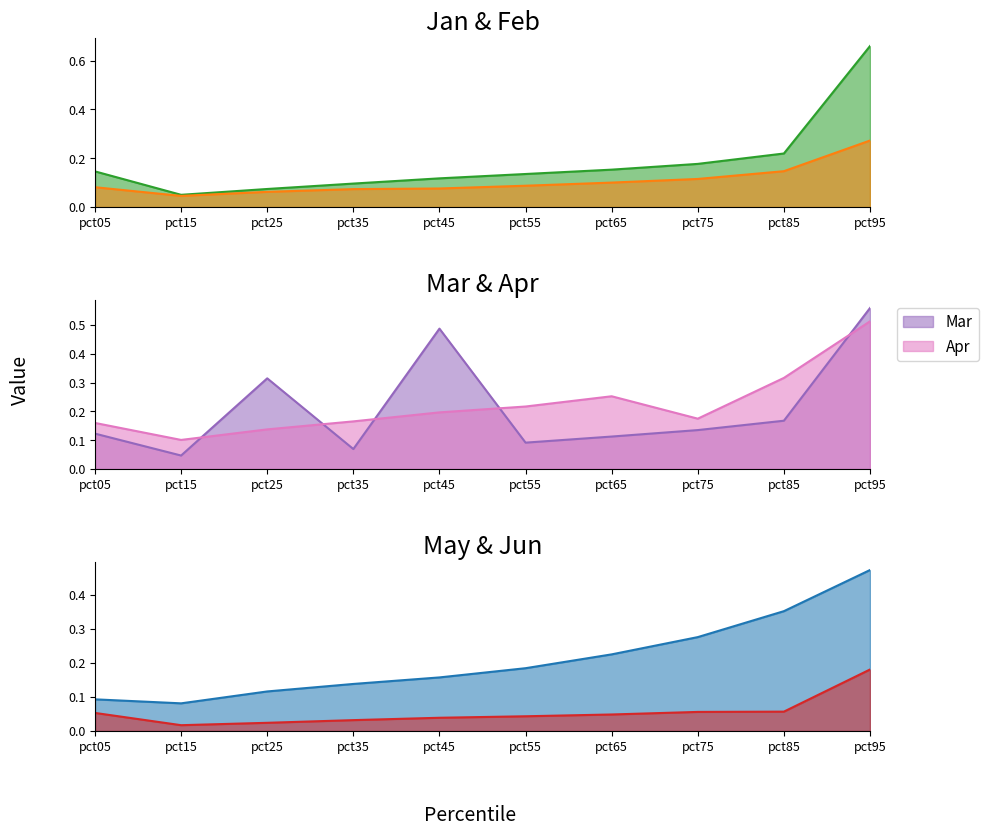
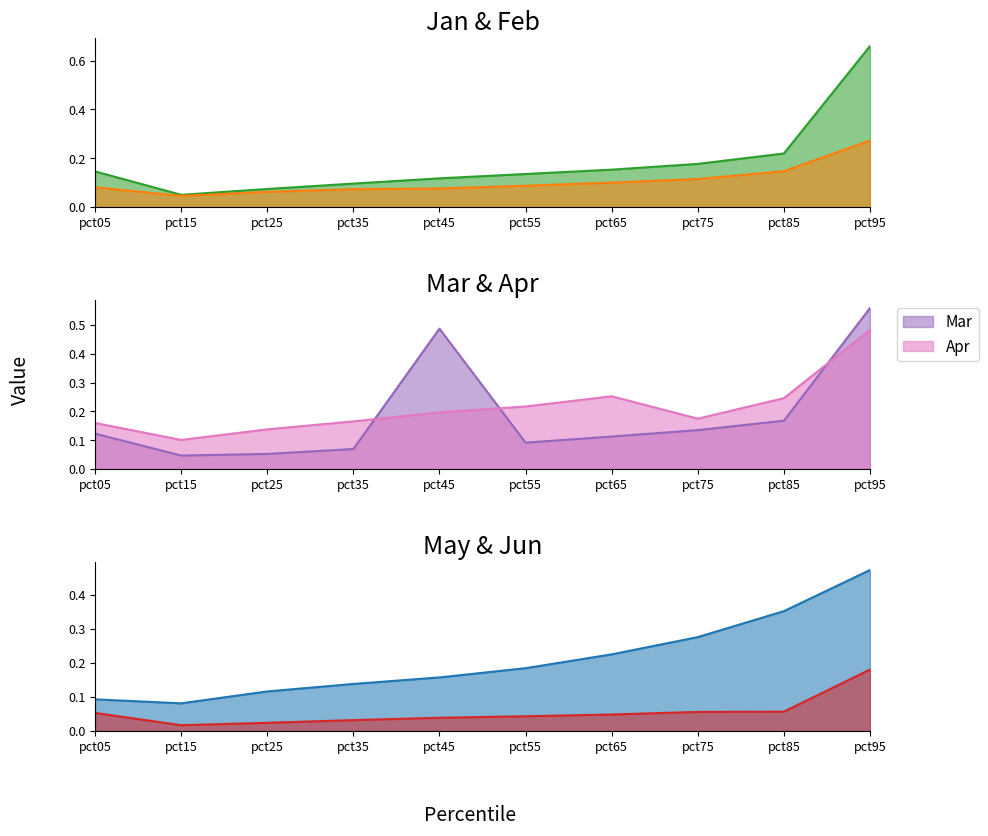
  {
    "Mar & Apr": {
      "Mar": {
        "pct05": 0.12,
        "pct15": 0.05,
-       "pct25": 0.31,
+       "pct25": 0.05,
        "pct35": 0.07,
        "pct45": 0.49,
        "pct55": 0.09,
        "pct65": 0.11,
        "pct75": 0.14,
        "pct85": 0.17,
        "pct95": 0.56
      },
      "Apr": {
        "pct05": 0.16,
        "pct15": 0.10,
        "pct25": 0.14,
        "pct35": 0.17,
        "pct45": 0.20,
        "pct55": 0.22,
        "pct65": 0.25,
        "pct75": 0.17,
-       "pct85": 0.32,
-       "pct95": 0.51
+       "pct85": 0.25,
+       "pct95": 0.48
      }
    }
  }
